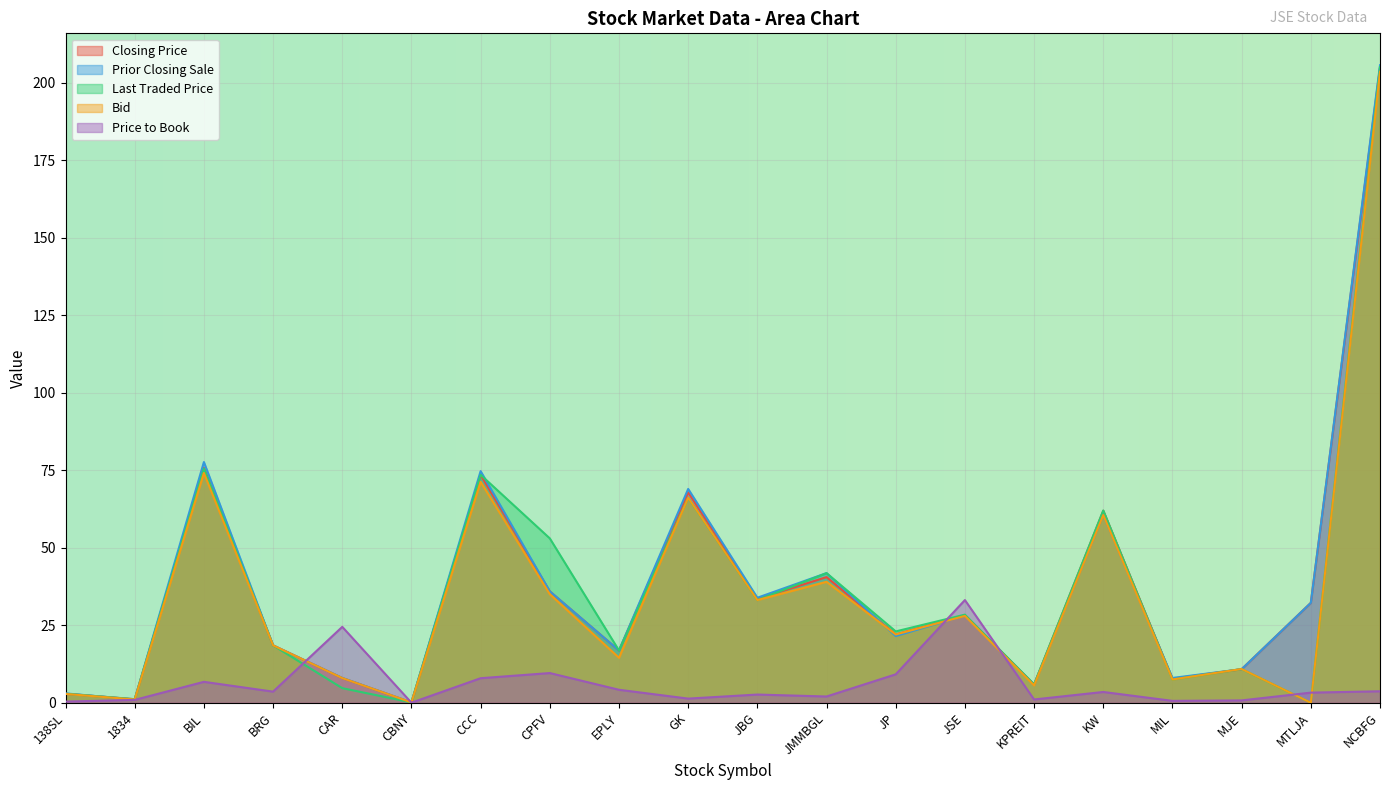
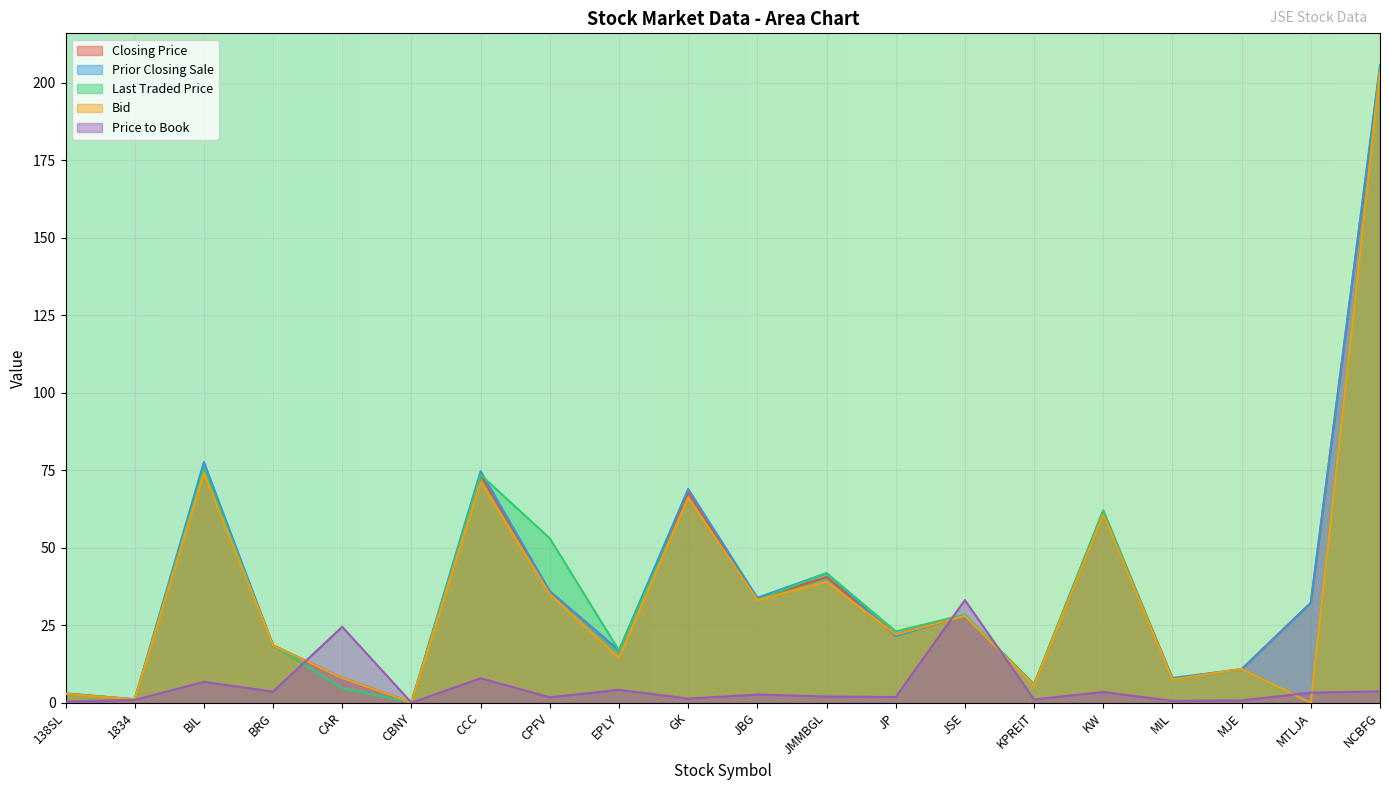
  {
    "Closing Price": {
      "GK": 68,
      "JMMBGL": 41
    },
    "Prior Closing Sale": {
      "BIL": 78,
      "CCC": 75,
      "GK": 69
    },
    "Last Traded Price": {
      "CAR": 5,
      "CPFV": 53,
      "JP": 23
    },
    "Bid": {
      "BIL": 74,
      "CCC": 71,
      "CPFV": 35,
      "EPLY": 15,
      "JMMBGL": 39,
      "NCBFG": 204
    },
    "Price to Book": {
      "138SL": 0,
      "BIL": 7,
      "BRG": 4,
      "CAR": 24,
      "CCC": 8,
-     "CPFV": 10,
+     "CPFV": 2,
      "EPLY": 4,
      "GK": 1,
      "JBG": 3,
      "JMMBGL": 2,
-     "JP": 9,
+     "JP": 2,
      "JSE": 33,
      "KPREIT": 1,
      "KW": 3,
      "MIL": 1,
      "MJE": 1,
      "MTLJA": 3,
      "NCBFG": 4
    }
  }
